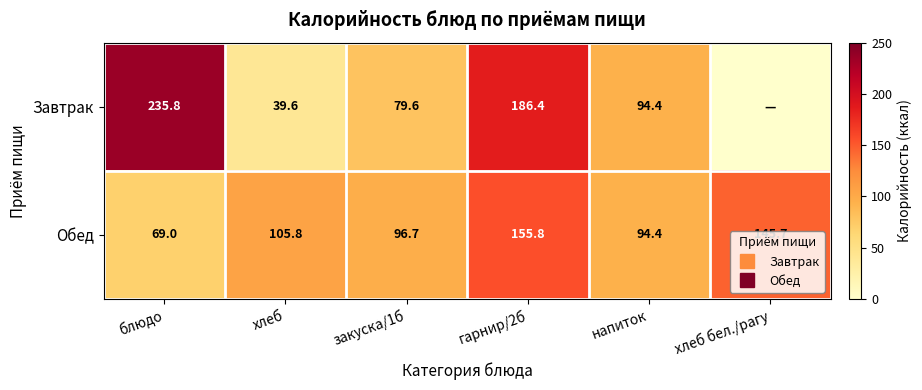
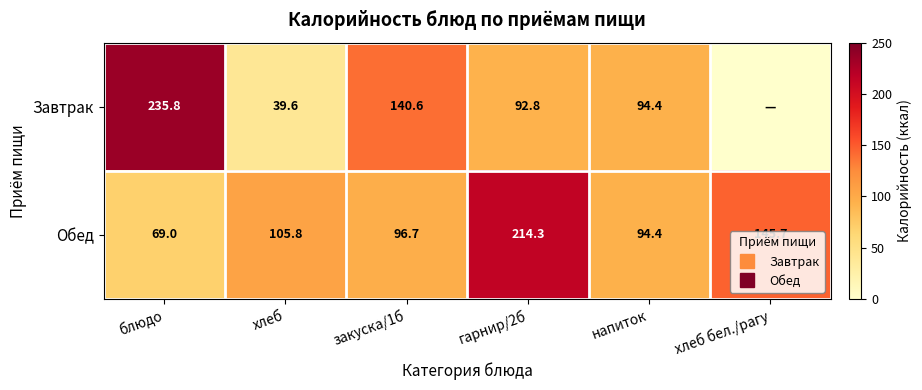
  {
    "Завтрак": {
      "блюдо": 235.8,
      "хлеб": 39.6,
-     "закуска/1б": 79.6,
-     "гарнир/2б": 186.4,
+     "закуска/1б": 140.6,
+     "гарнир/2б": 92.8,
      "напиток": 94.4
    },
    "Обед": {
      "блюдо": 69.0,
      "хлеб": 105.8,
      "закуска/1б": 96.7,
-     "гарнир/2б": 155.8,
+     "гарнир/2б": 214.3,
      "напиток": 94.4
    }
  }
